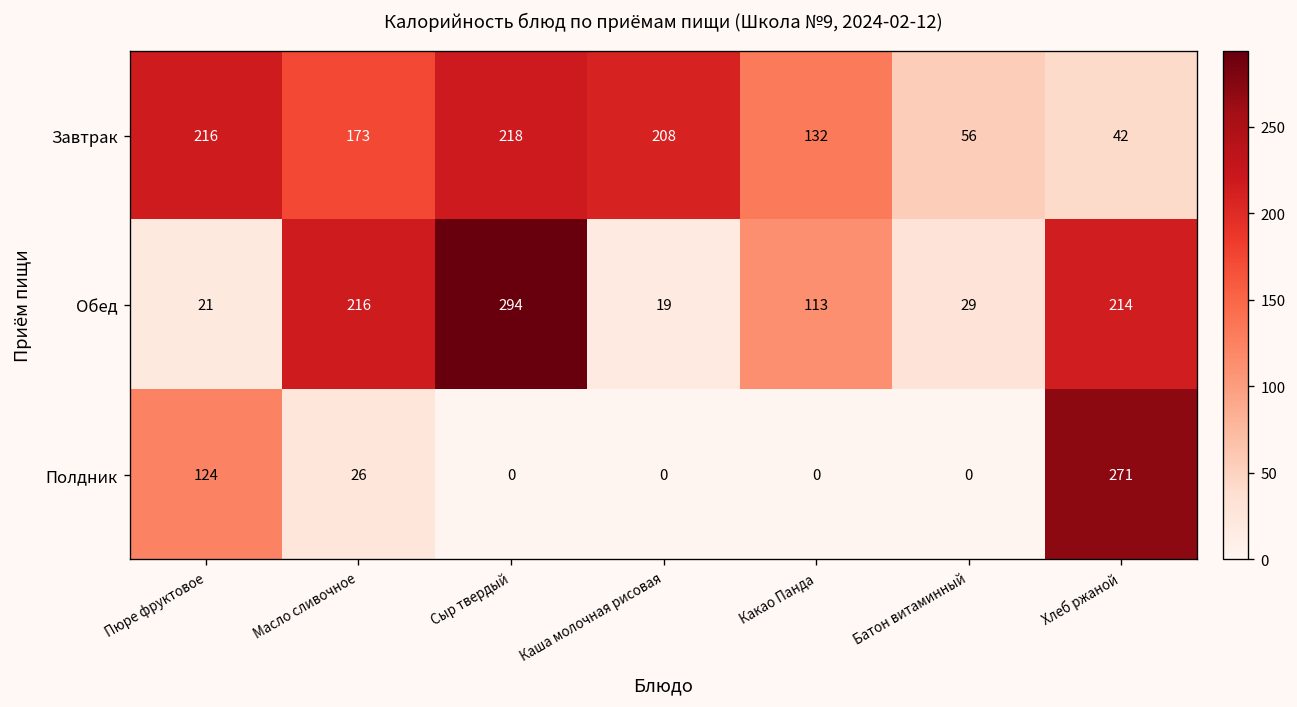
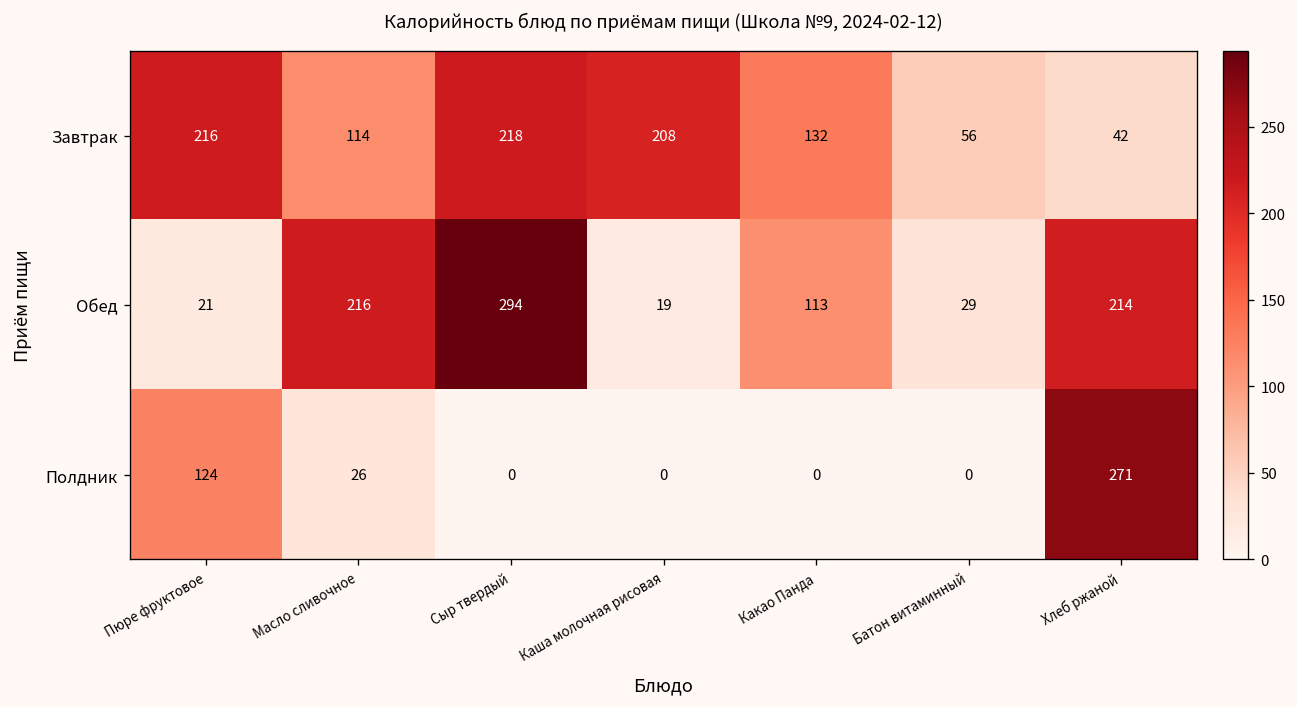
  {
    "Завтрак": {
      "Пюре фруктовое": 216,
-     "Масло сливочное": 173,
+     "Масло сливочное": 114,
      "Сыр твердый": 218,
      "Каша молочная рисовая": 208,
      "Какао Панда": 132,
      "Батон витаминный": 56,
      "Хлеб ржаной": 42
    },
    "Обед": {
      "Пюре фруктовое": 21,
      "Масло сливочное": 216,
      "Сыр твердый": 294,
      "Каша молочная рисовая": 19,
      "Какао Панда": 113,
      "Батон витаминный": 29,
      "Хлеб ржаной": 214
    },
    "Полдник": {
      "Пюре фруктовое": 124,
      "Масло сливочное": 26,
      "Сыр твердый": 0,
      "Каша молочная рисовая": 0,
      "Какао Панда": 0,
      "Батон витаминный": 0,
      "Хлеб ржаной": 271
    }
  }
